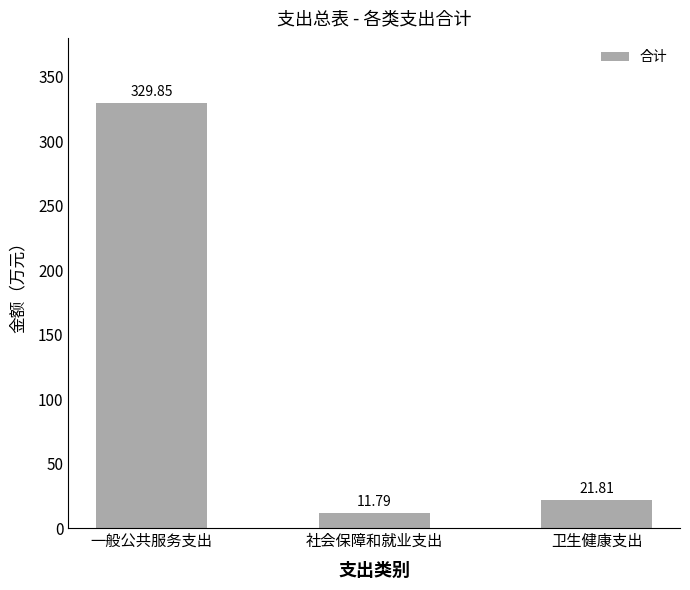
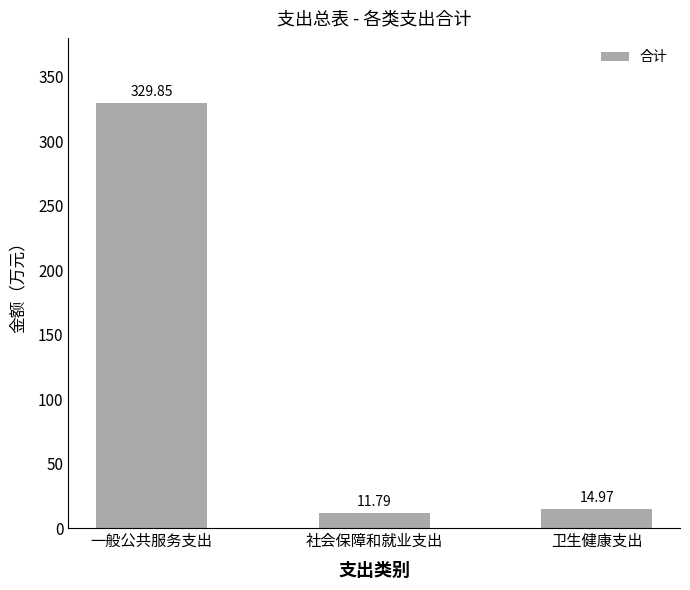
  {
    "一般公共服务支出": 329.85,
    "社会保障和就业支出": 11.79,
-   "卫生健康支出": 21.81
+   "卫生健康支出": 14.97
  }
